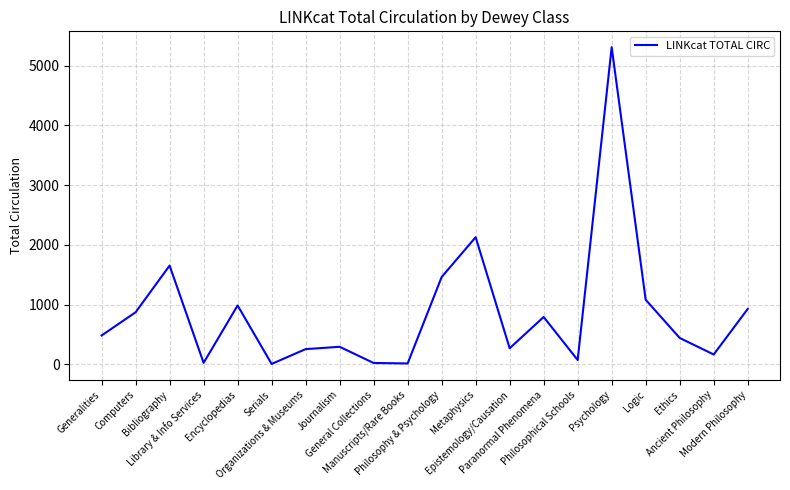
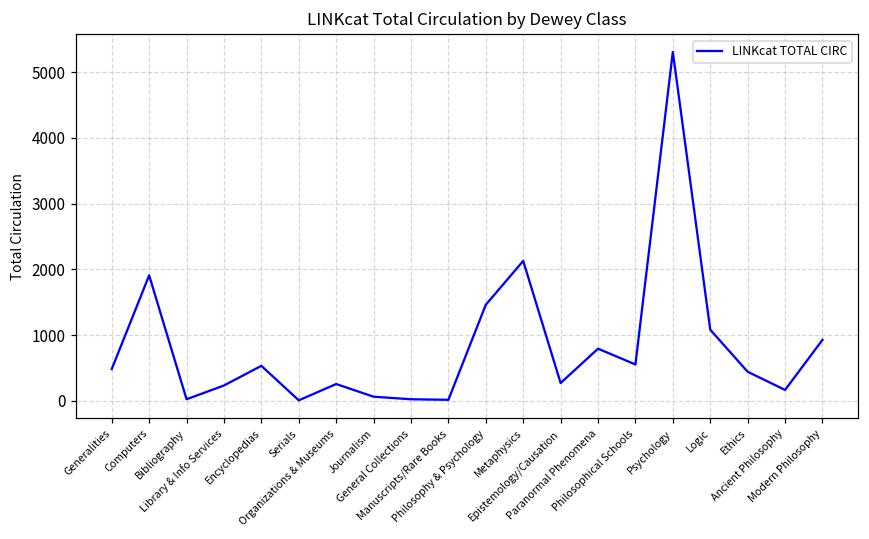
  {
    "Generalities": 500,
-   "Computers": 900,
-   "Bibliography": 1700,
-   "Library & Info Services": 0,
-   "Encyclopedias": 1000,
+   "Computers": 1900,
+   "Bibliography": 0,
+   "Library & Info Services": 200,
+   "Encyclopedias": 500,
    "Serials": 0,
    "Organizations & Museums": 300,
-   "Journalism": 300,
+   "Journalism": 100,
    "General Collections": 0,
    "Manuscripts/Rare Books": 0,
    "Philosophy & Psychology": 1500,
    "Metaphysics": 2100,
    "Epistemology/Causation": 300,
    "Paranormal Phenomena": 800,
-   "Philosophical Schools": 100,
+   "Philosophical Schools": 600,
    "Psychology": 5300,
    "Logic": 1100,
    "Ethics": 400,
    "Ancient Philosophy": 200,
    "Modern Philosophy": 900
  }
